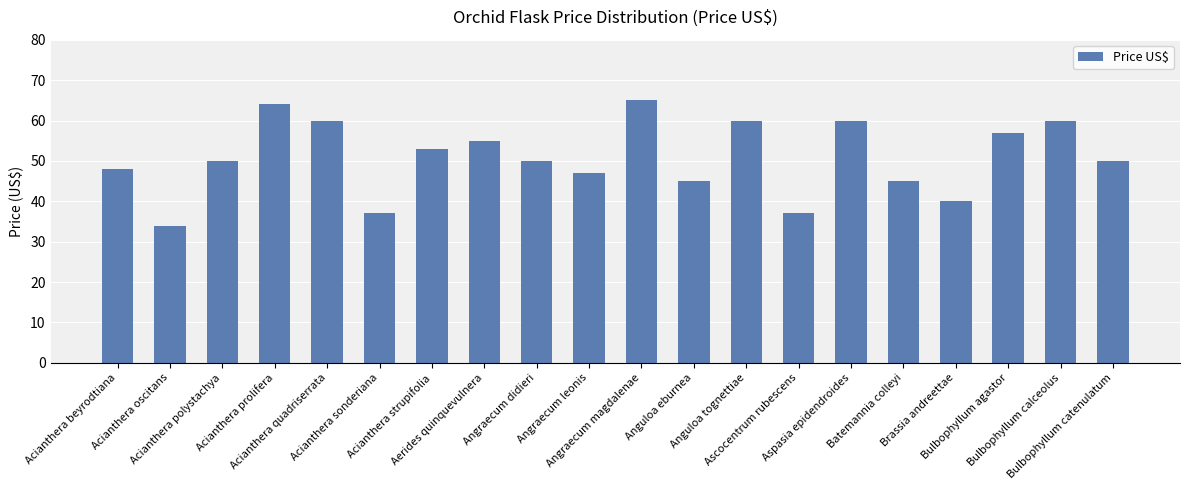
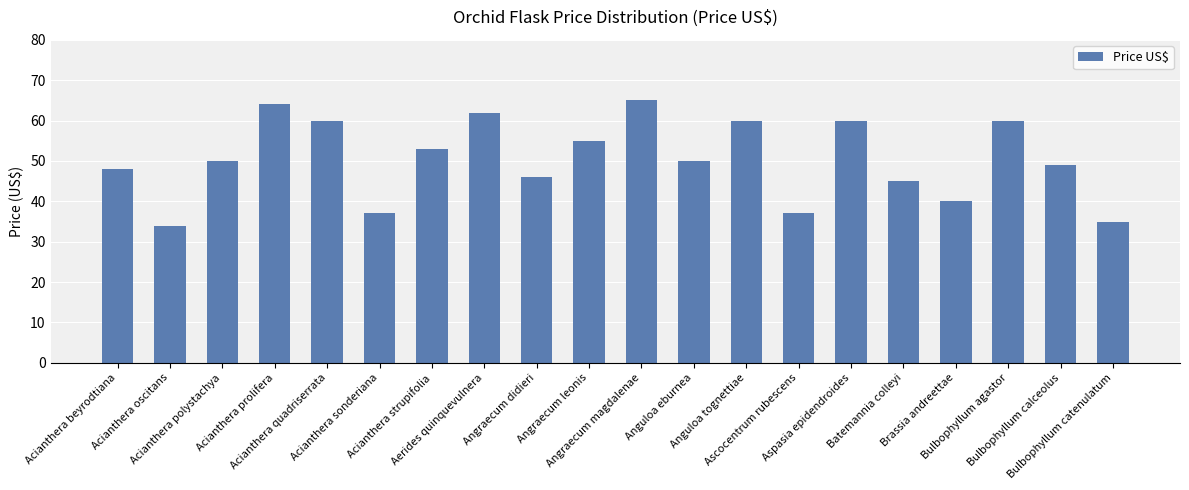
  {
    "Acianthera beyrodtiana": 48,
    "Acianthera oscitans": 34,
    "Acianthera polystachya": 50,
    "Acianthera prolifera": 64,
    "Acianthera quadriserrata": 60,
    "Acianthera sonderiana": 37,
    "Acianthera strupifolia": 53,
-   "Aerides quinquevulnera": 55,
-   "Angraecum didieri": 50,
-   "Angraecum leonis": 47,
+   "Aerides quinquevulnera": 62,
+   "Angraecum didieri": 46,
+   "Angraecum leonis": 55,
    "Angraecum magdalenae": 65,
-   "Anguloa eburnea": 45,
+   "Anguloa eburnea": 50,
    "Anguloa tognettiae": 60,
    "Ascocentrum rubescens": 37,
    "Aspasia epidendroides": 60,
    "Batemannia colleyi": 45,
    "Brassia andreettae": 40,
-   "Bulbophyllum agastor": 57,
-   "Bulbophyllum calceolus": 60,
-   "Bulbophyllum catenulatum": 50
+   "Bulbophyllum agastor": 60,
+   "Bulbophyllum calceolus": 49,
+   "Bulbophyllum catenulatum": 35
  }
